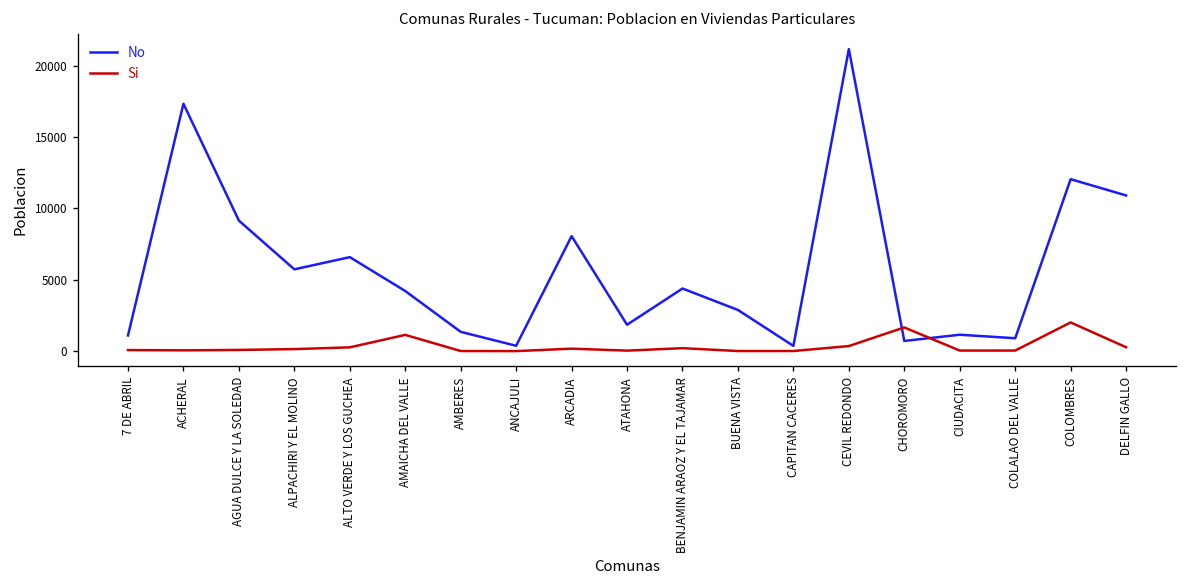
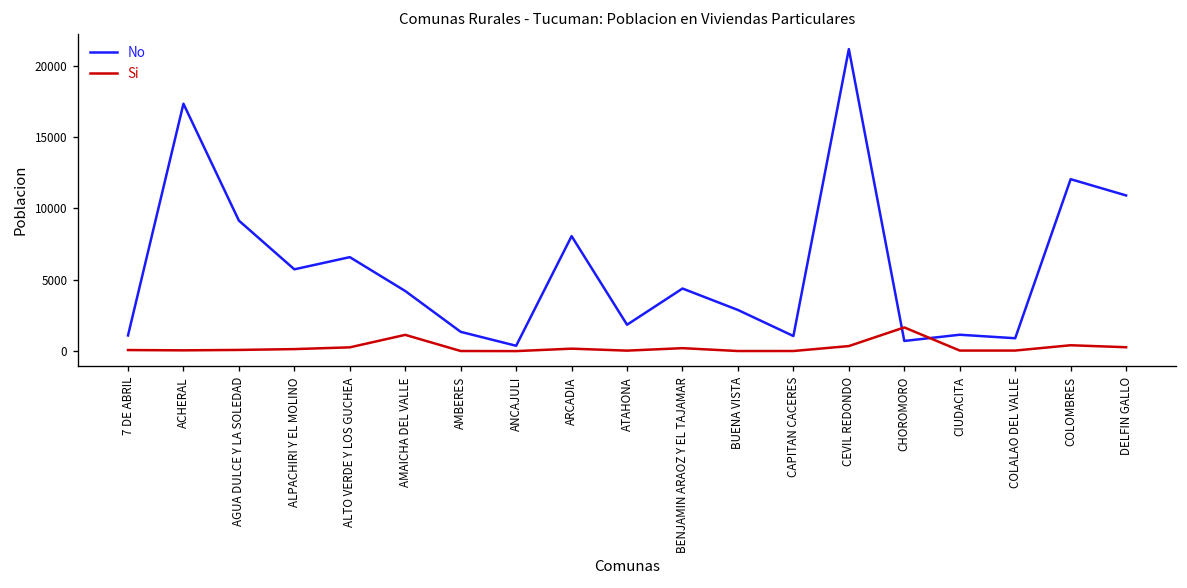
  {
    "No": {
      "7 DE ABRIL": 1100,
      "ACHERAL": 17300,
      "AGUA DULCE Y LA SOLEDAD": 9100,
      "ALPACHIRI Y EL MOLINO": 5700,
      "ALTO VERDE Y LOS GUCHEA": 6600,
      "AMAICHA DEL VALLE": 4200,
      "AMBERES": 1400,
      "ANCAJULI": 400,
      "ARCADIA": 8100,
      "ATAHONA": 1800,
      "BENJAMIN ARAOZ Y EL TAJAMAR": 4400,
      "BUENA VISTA": 2900,
-     "CAPITAN CACERES": 400,
+     "CAPITAN CACERES": 1100,
      "CEVIL REDONDO": 21200,
      "CHOROMORO": 700,
      "CIUDACITA": 1100,
      "COLALAO DEL VALLE": 900,
      "COLOMBRES": 12100,
      "DELFIN GALLO": 10900
    },
    "Si": {
      "7 DE ABRIL": 100,
      "ACHERAL": 100,
      "AGUA DULCE Y LA SOLEDAD": 100,
      "ALPACHIRI Y EL MOLINO": 100,
      "ALTO VERDE Y LOS GUCHEA": 300,
      "AMAICHA DEL VALLE": 1100,
      "AMBERES": 0,
      "ANCAJULI": 0,
      "ARCADIA": 200,
      "ATAHONA": 0,
      "BENJAMIN ARAOZ Y EL TAJAMAR": 200,
      "BUENA VISTA": 0,
      "CAPITAN CACERES": 0,
      "CEVIL REDONDO": 400,
      "CHOROMORO": 1700,
      "CIUDACITA": 0,
      "COLALAO DEL VALLE": 0,
-     "COLOMBRES": 2000,
+     "COLOMBRES": 400,
      "DELFIN GALLO": 300
    }
  }
